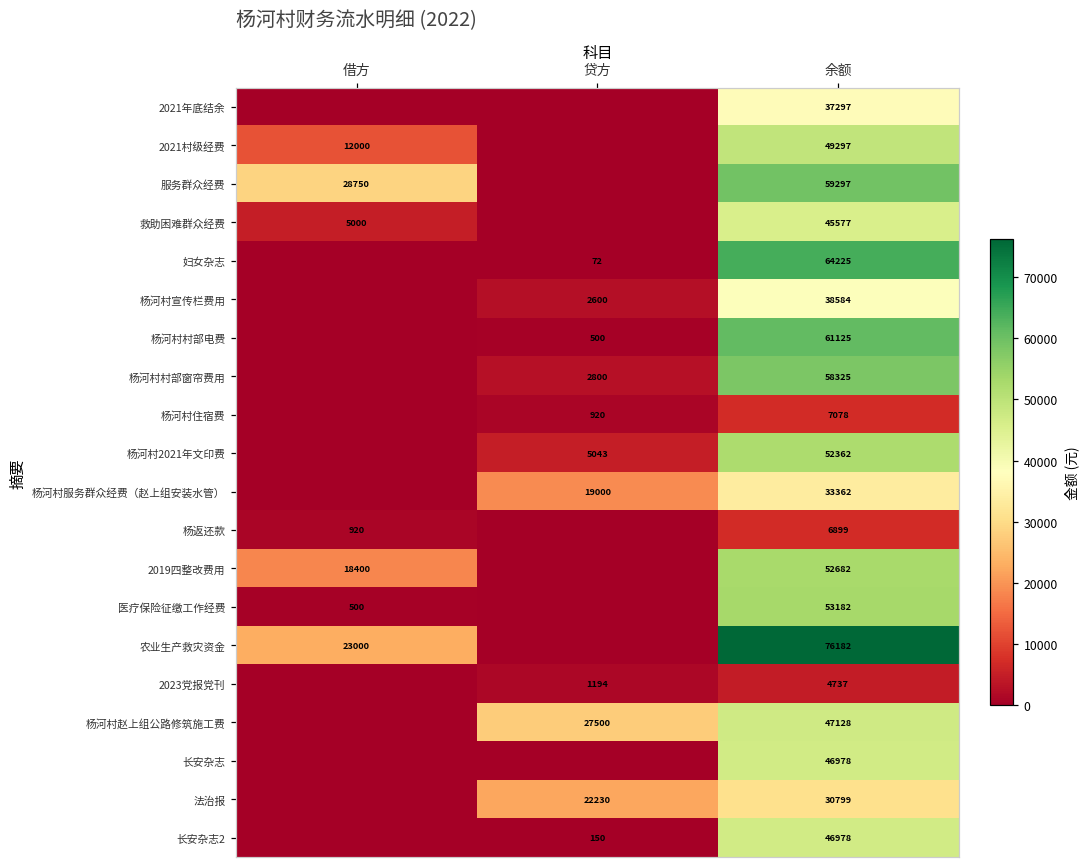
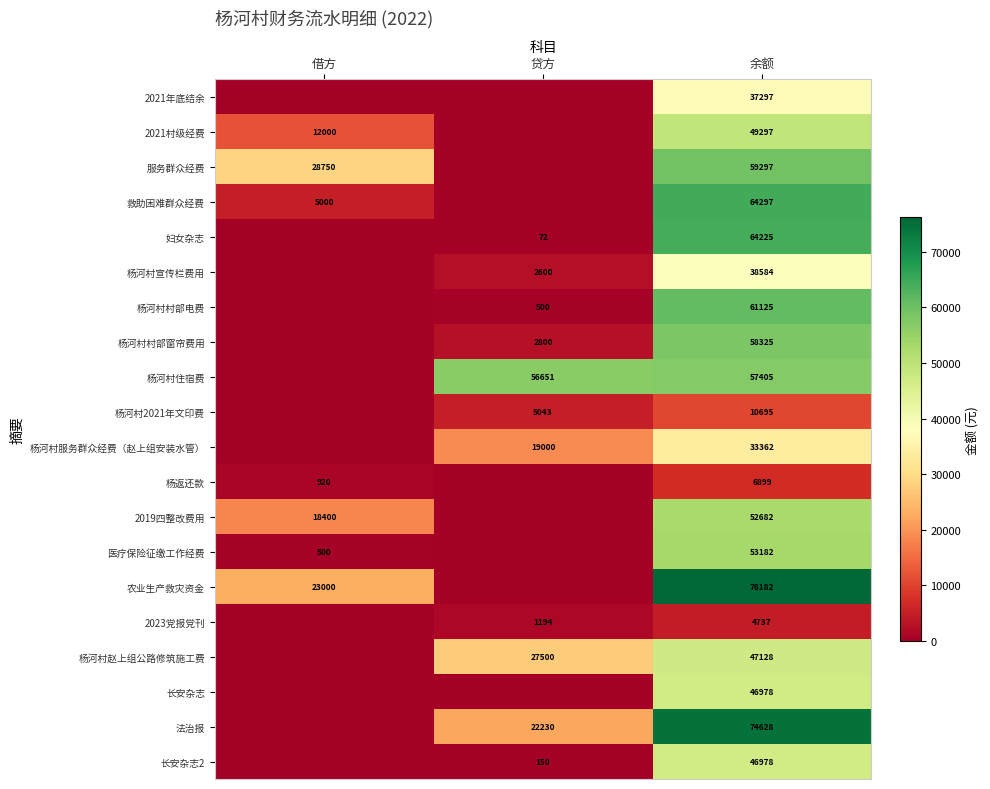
  {
    "2021年底结余": {
      "余额": 37297
    },
    "2021村级经费": {
      "借方": 12000,
      "余额": 49297
    },
    "服务群众经费": {
      "借方": 28750,
      "余额": 59297
    },
    "救助困难群众经费": {
      "借方": 5000,
-     "余额": 45577
+     "余额": 64297
    },
    "妇女杂志": {
      "贷方": 72,
      "余额": 64225
    },
    "杨河村宣传栏费用": {
      "贷方": 2600,
      "余额": 38584
    },
    "杨河村村部电费": {
      "贷方": 500,
      "余额": 61125
    },
    "杨河村村部窗帘费用": {
      "贷方": 2800,
      "余额": 58325
    },
    "杨河村住宿费": {
-     "贷方": 920,
-     "余额": 7078
+     "贷方": 56651,
+     "余额": 57405
    },
    "杨河村2021年文印费": {
      "贷方": 5043,
-     "余额": 52362
+     "余额": 10695
    },
    "杨河村服务群众经费（赵上组安装水管）": {
      "贷方": 19000,
      "余额": 33362
    },
    "杨返还款": {
      "借方": 920,
      "余额": 6899
    },
    "2019四整改费用": {
      "借方": 18400,
      "余额": 52682
    },
    "医疗保险征缴工作经费": {
      "借方": 500,
      "余额": 53182
    },
    "农业生产救灾资金": {
      "借方": 23000,
      "余额": 76182
    },
    "2023党报党刊": {
      "贷方": 1194,
      "余额": 4737
    },
    "杨河村赵上组公路修筑施工费": {
      "贷方": 27500,
      "余额": 47128
    },
    "长安杂志": {
      "余额": 46978
    },
    "法治报": {
      "贷方": 22230,
-     "余额": 30799
+     "余额": 74628
    },
    "长安杂志2": {
      "贷方": 150,
      "余额": 46978
    }
  }
